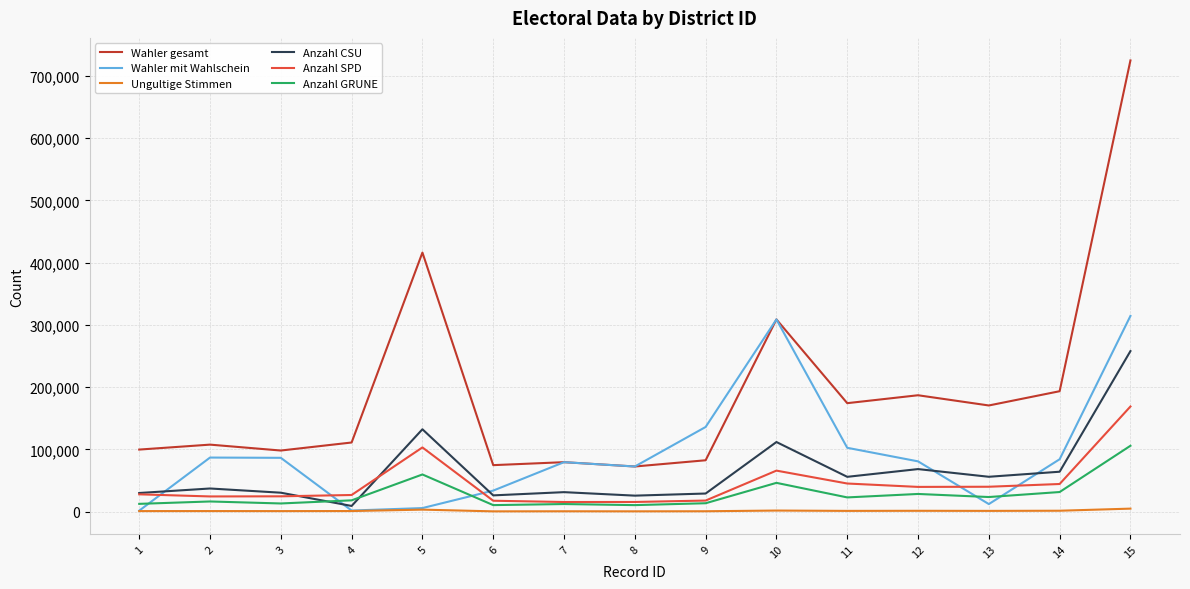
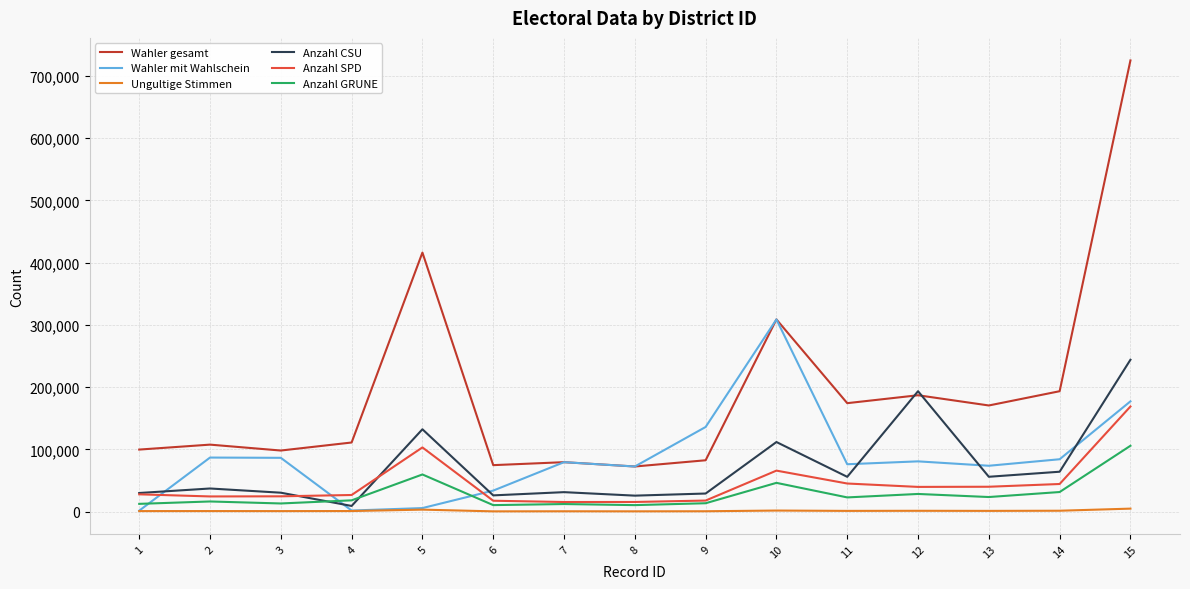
  {
    "Wahler mit Wahlschein": {
      "2": "90,000",
      "3": "90,000",
      "6": "30,000",
      "9": "140,000",
-     "11": "100,000",
+     "11": "80,000",
      "12": "80,000",
-     "13": "10,000",
+     "13": "70,000",
      "14": "80,000",
-     "15": "310,000"
+     "15": "180,000"
    },
    "Anzahl CSU": {
      "2": "40,000",
      "3": "30,000",
      "4": "10,000",
      "5": "130,000",
      "6": "30,000",
      "7": "30,000",
      "8": "30,000",
      "9": "30,000",
      "10": "110,000",
      "11": "60,000",
-     "12": "70,000",
+     "12": "190,000",
      "13": "60,000",
      "14": "60,000",
-     "15": "260,000"
+     "15": "240,000"
    },
    "Anzahl GRUNE": {
      "1": "10,000",
      "2": "20,000",
      "3": "10,000",
      "4": "20,000",
      "5": "60,000",
      "6": "10,000",
      "8": "10,000",
      "9": "10,000",
      "10": "50,000",
      "11": "20,000",
      "12": "30,000",
      "13": "20,000",
      "14": "30,000",
      "15": "110,000"
    }
  }
